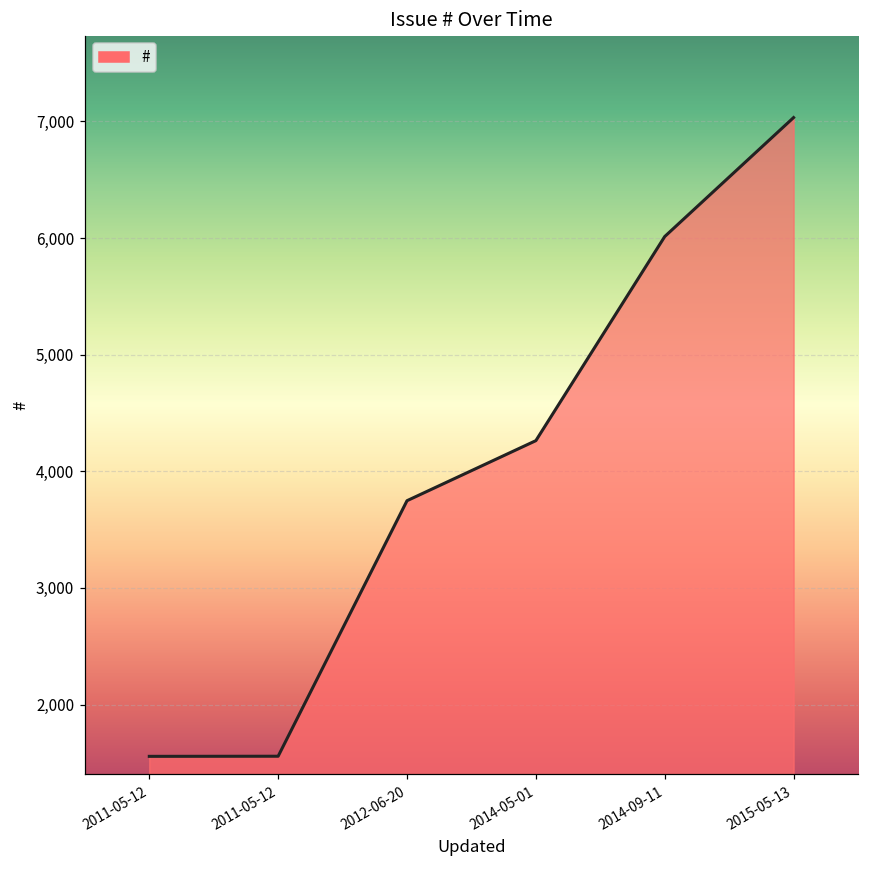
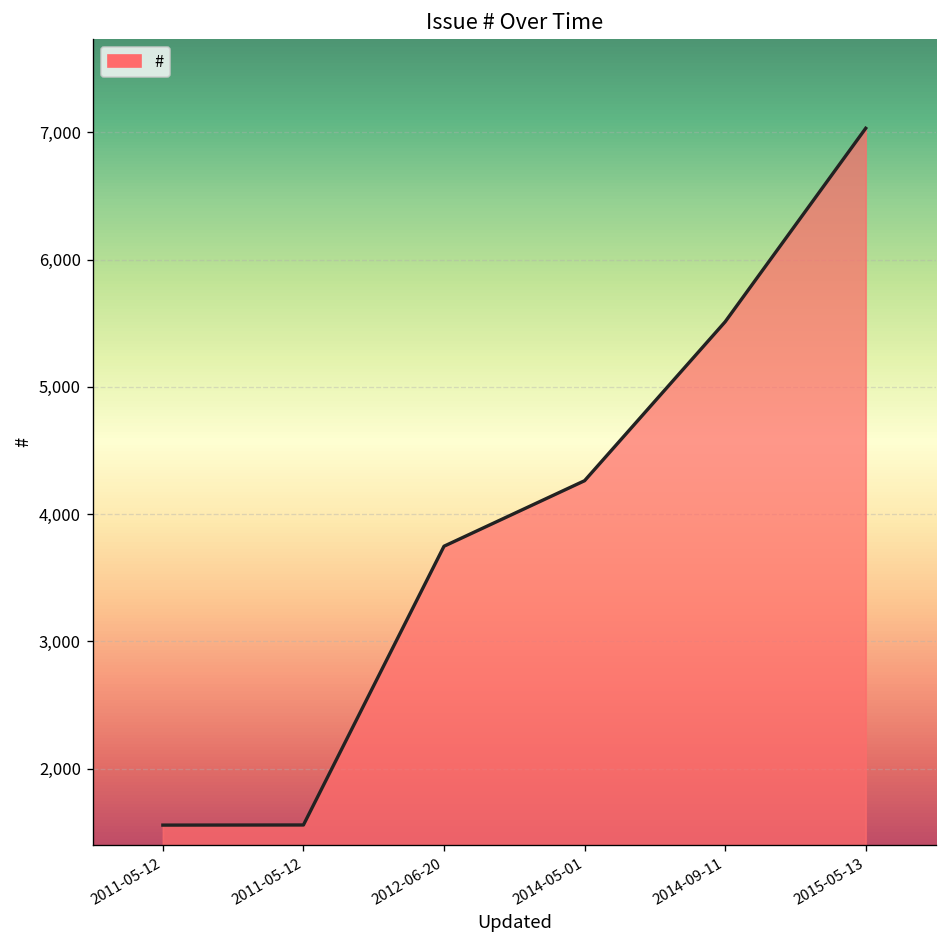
  {
    "2012-06-20": "3,750",
    "2014-05-01": "4,260",
-   "2014-09-11": "6,010",
+   "2014-09-11": "5,510",
    "2015-05-13": "7,030"
  }
